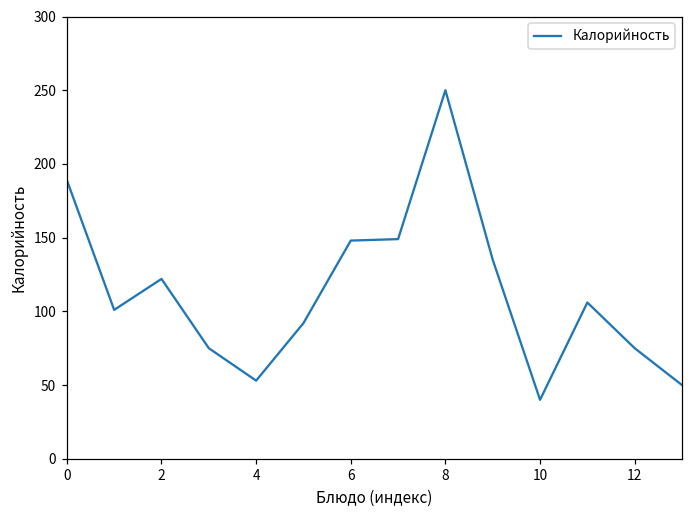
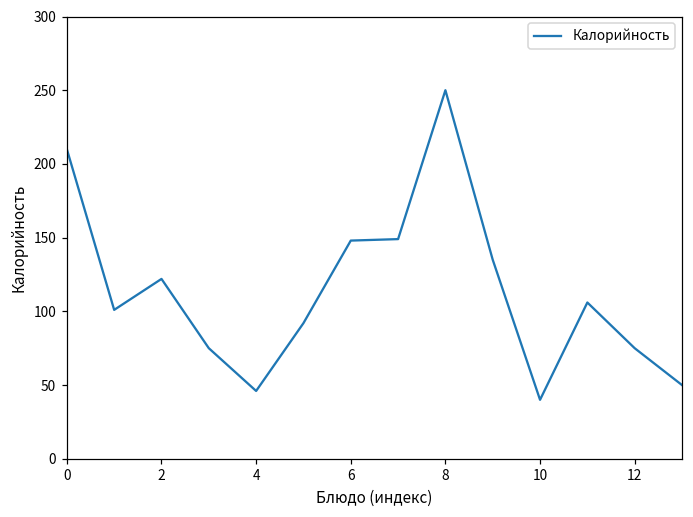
  {
-   "0": 189,
+   "0": 210,
    "2": 122,
-   "4": 53,
+   "4": 46,
    "6": 148,
    "8": 250,
    "10": 40,
    "12": 75
  }
